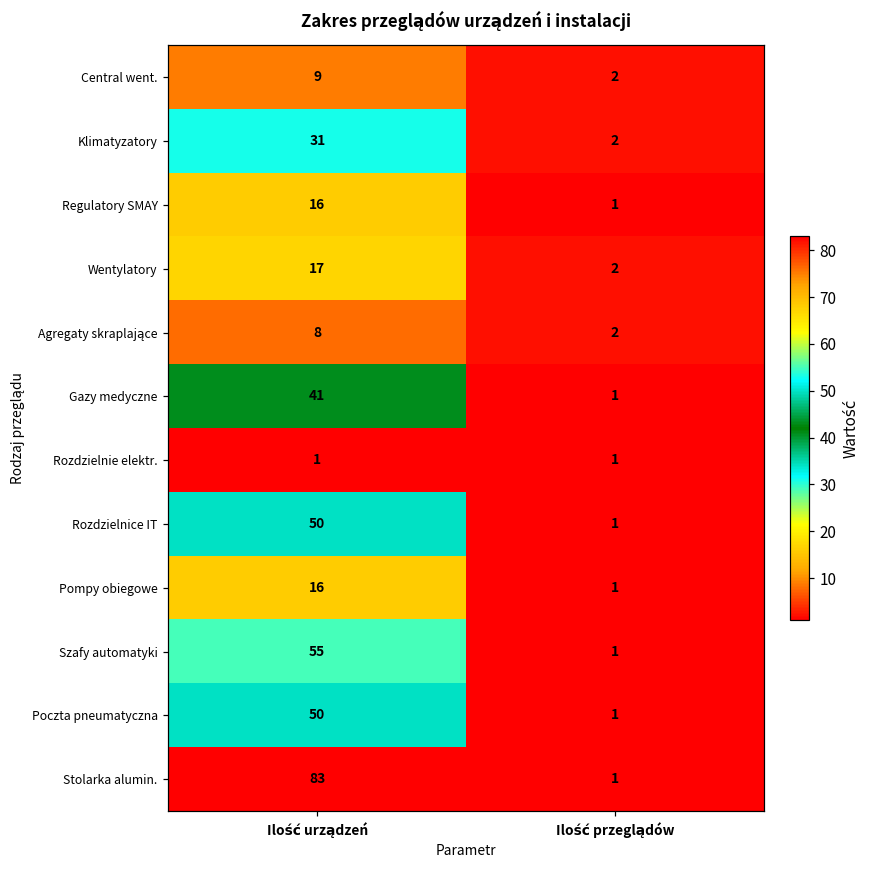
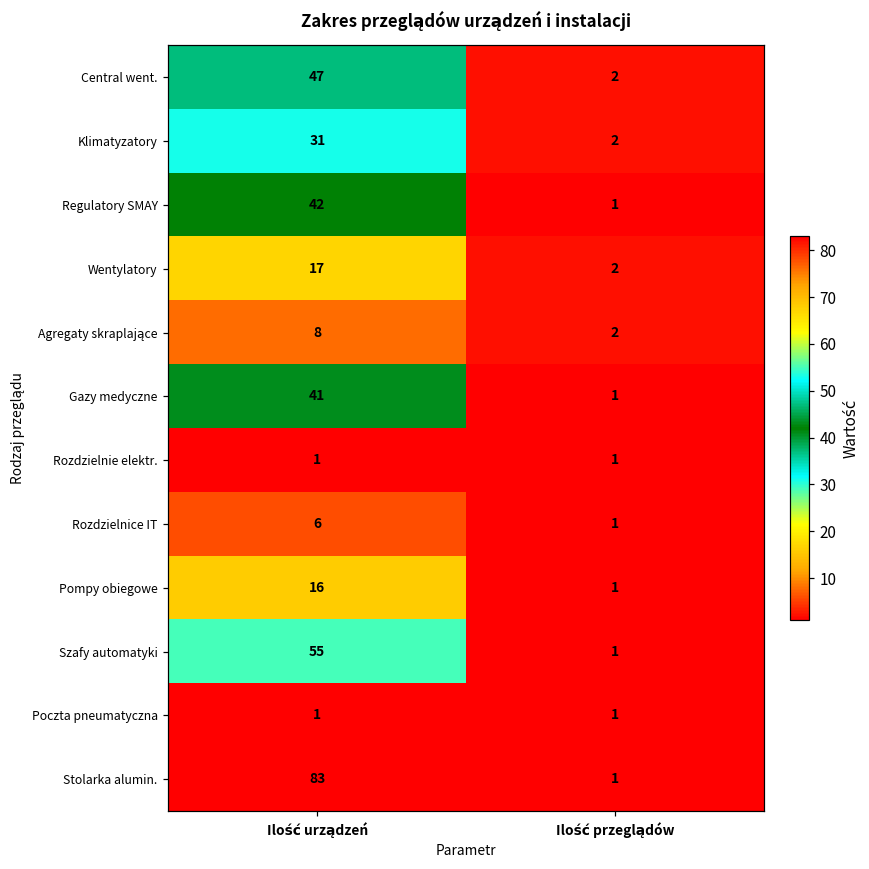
  {
    "Central went.": {
-     "Ilość urządzeń": 9,
+     "Ilość urządzeń": 47,
      "Ilość przeglądów": 2
    },
    "Klimatyzatory": {
      "Ilość urządzeń": 31,
      "Ilość przeglądów": 2
    },
    "Regulatory SMAY": {
-     "Ilość urządzeń": 16,
+     "Ilość urządzeń": 42,
      "Ilość przeglądów": 1
    },
    "Wentylatory": {
      "Ilość urządzeń": 17,
      "Ilość przeglądów": 2
    },
    "Agregaty skraplające": {
      "Ilość urządzeń": 8,
      "Ilość przeglądów": 2
    },
    "Gazy medyczne": {
      "Ilość urządzeń": 41,
      "Ilość przeglądów": 1
    },
    "Rozdzielnie elektr.": {
      "Ilość urządzeń": 1,
      "Ilość przeglądów": 1
    },
    "Rozdzielnice IT": {
-     "Ilość urządzeń": 50,
+     "Ilość urządzeń": 6,
      "Ilość przeglądów": 1
    },
    "Pompy obiegowe": {
      "Ilość urządzeń": 16,
      "Ilość przeglądów": 1
    },
    "Szafy automatyki": {
      "Ilość urządzeń": 55,
      "Ilość przeglądów": 1
    },
    "Poczta pneumatyczna": {
-     "Ilość urządzeń": 50,
+     "Ilość urządzeń": 1,
      "Ilość przeglądów": 1
    },
    "Stolarka alumin.": {
      "Ilość urządzeń": 83,
      "Ilość przeglądów": 1
    }
  }
